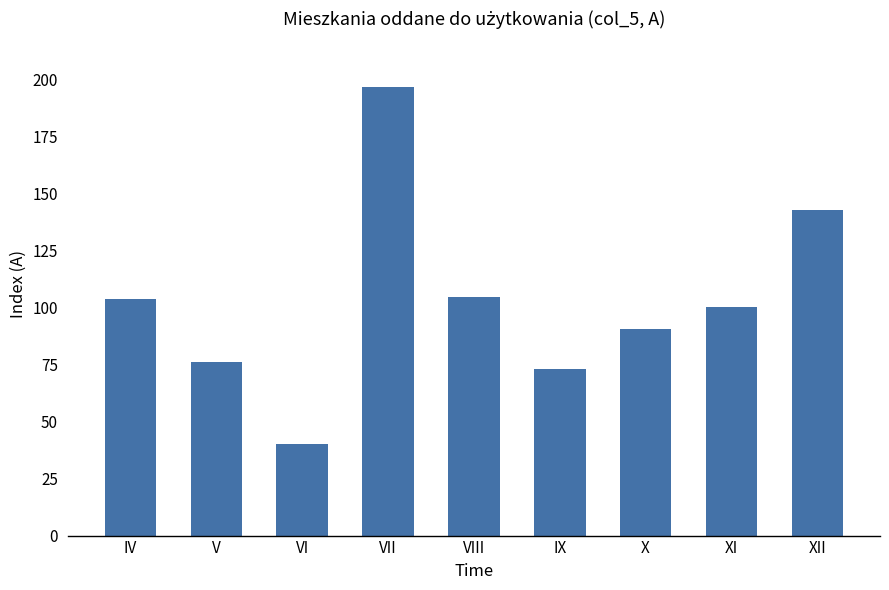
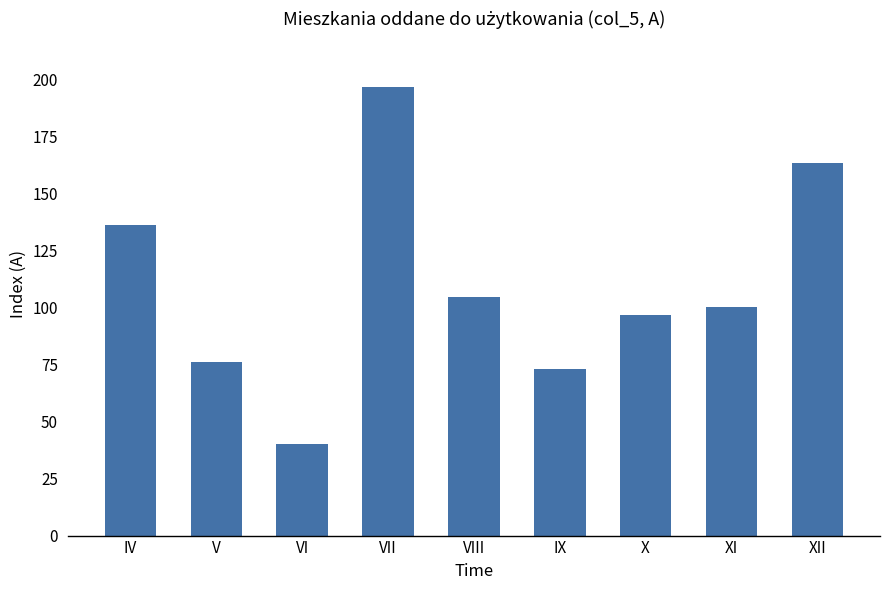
  {
-   "IV": 104,
+   "IV": 136,
    "V": 76,
    "VI": 40,
    "VII": 197,
    "VIII": 105,
    "IX": 73,
-   "X": 91,
+   "X": 97,
    "XI": 100,
-   "XII": 143
+   "XII": 163
  }
